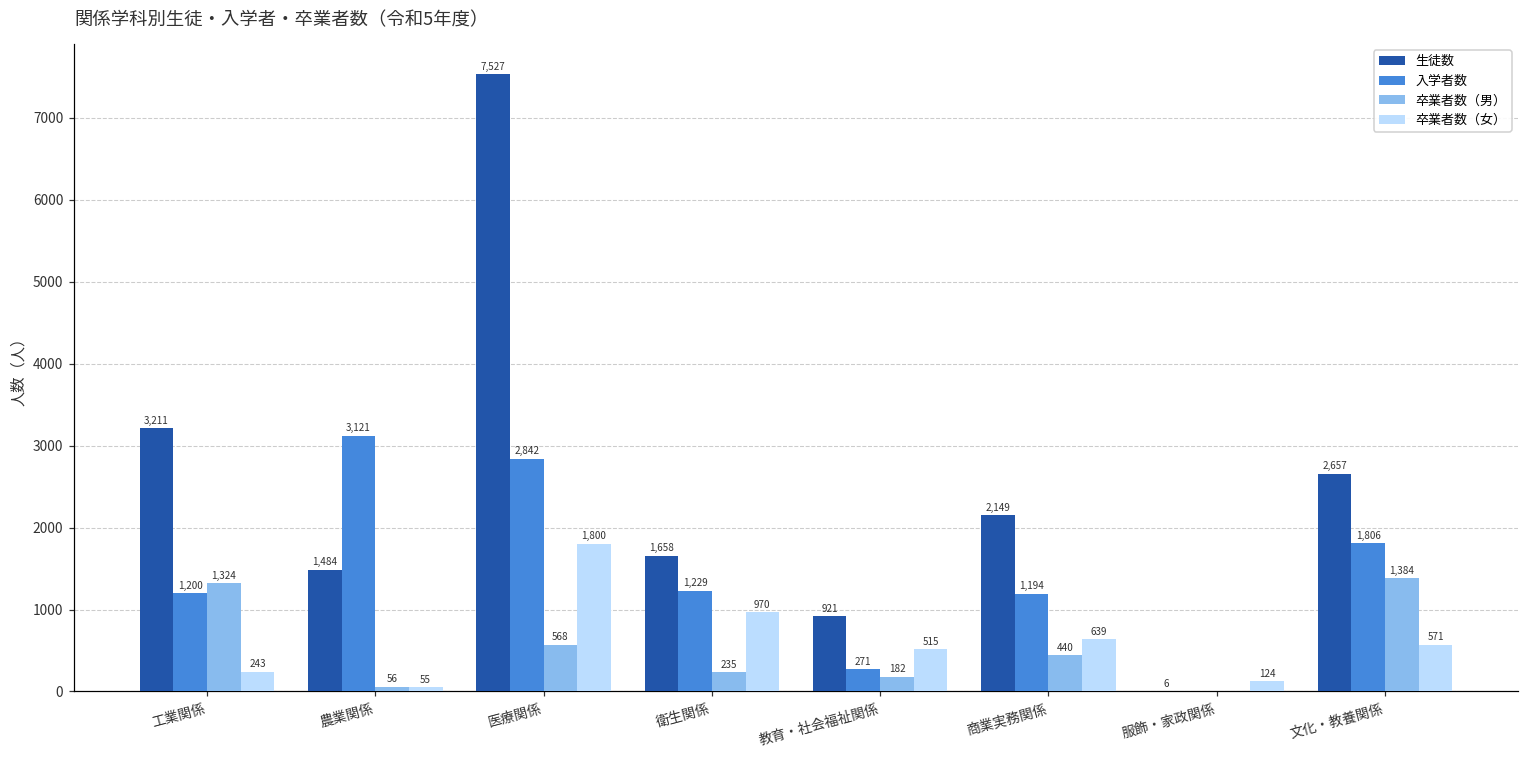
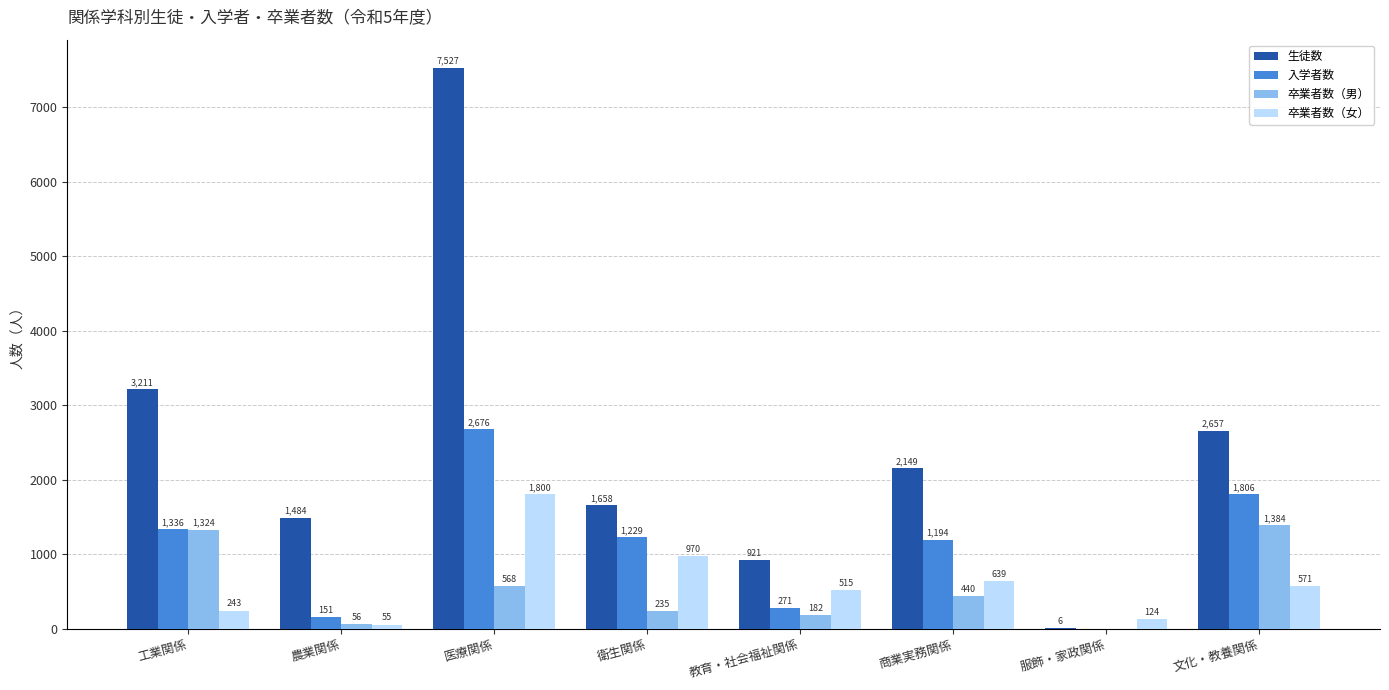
  {
    "生徒数": {
      "工業関係": "3,211",
      "農業関係": "1,484",
      "医療関係": "7,527",
      "衛生関係": "1,658",
      "教育・社会福祉関係": "921",
      "商業実務関係": "2,149",
      "服飾・家政関係": "6",
      "文化・教養関係": "2,657"
    },
    "入学者数": {
-     "工業関係": "1,200",
-     "農業関係": "3,121",
-     "医療関係": "2,842",
+     "工業関係": "1,336",
+     "農業関係": "151",
+     "医療関係": "2,676",
      "衛生関係": "1,229",
      "教育・社会福祉関係": "271",
      "商業実務関係": "1,194",
      "文化・教養関係": "1,806"
    },
    "卒業者数（男）": {
      "工業関係": "1,324",
      "農業関係": "56",
      "医療関係": "568",
      "衛生関係": "235",
      "教育・社会福祉関係": "182",
      "商業実務関係": "440",
      "文化・教養関係": "1,384"
    },
    "卒業者数（女）": {
      "工業関係": "243",
      "農業関係": "55",
      "医療関係": "1,800",
      "衛生関係": "970",
      "教育・社会福祉関係": "515",
      "商業実務関係": "639",
      "服飾・家政関係": "124",
      "文化・教養関係": "571"
    }
  }
